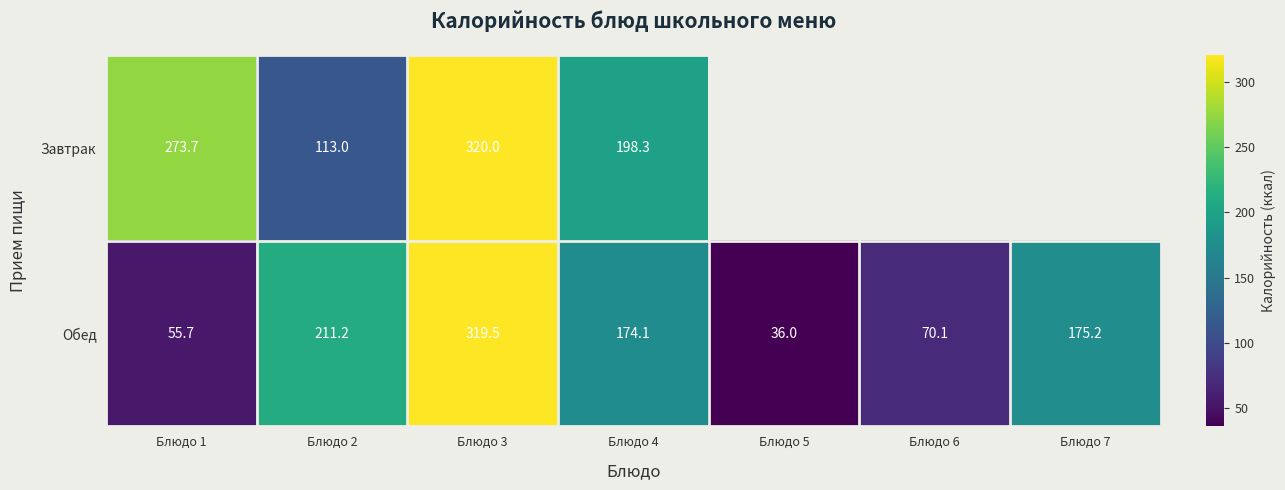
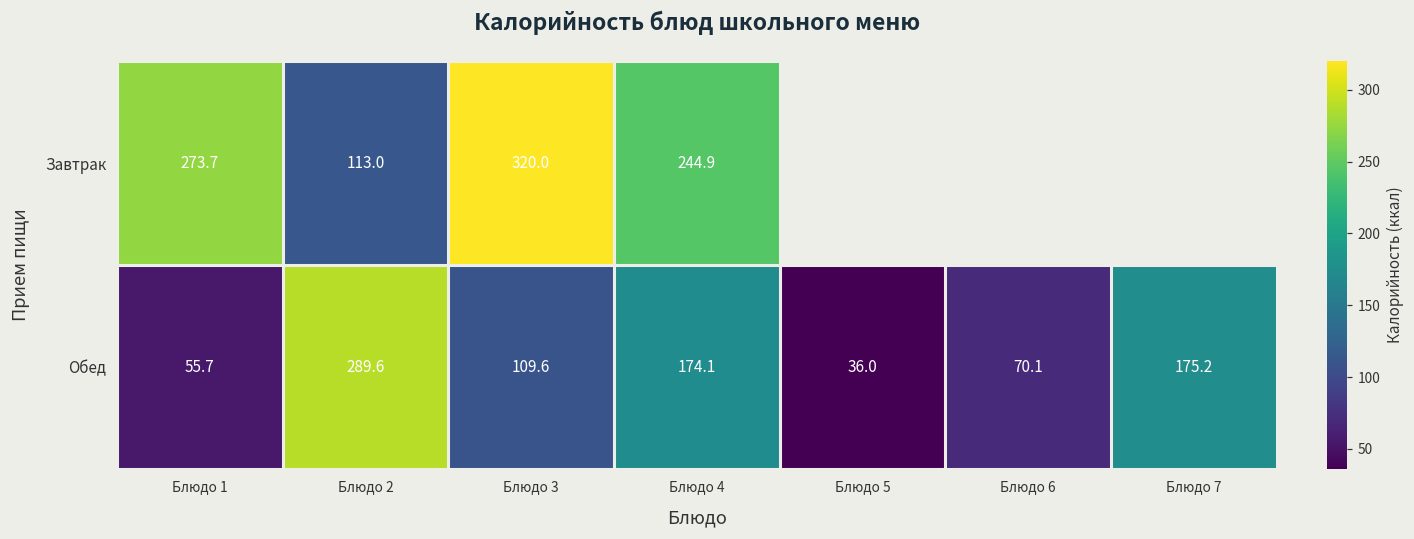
  {
    "Завтрак": {
      "Блюдо 1": 273.7,
      "Блюдо 2": 113.0,
      "Блюдо 3": 320.0,
-     "Блюдо 4": 198.3
+     "Блюдо 4": 244.9
    },
    "Обед": {
      "Блюдо 1": 55.7,
-     "Блюдо 2": 211.2,
-     "Блюдо 3": 319.5,
+     "Блюдо 2": 289.6,
+     "Блюдо 3": 109.6,
      "Блюдо 4": 174.1,
      "Блюдо 5": 36.0,
      "Блюдо 6": 70.1,
      "Блюдо 7": 175.2
    }
  }
